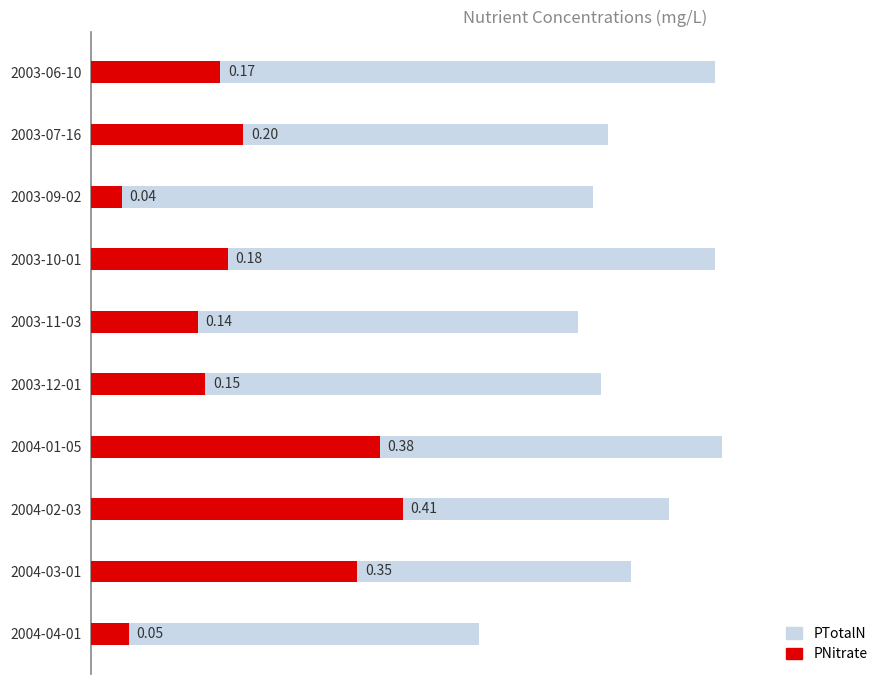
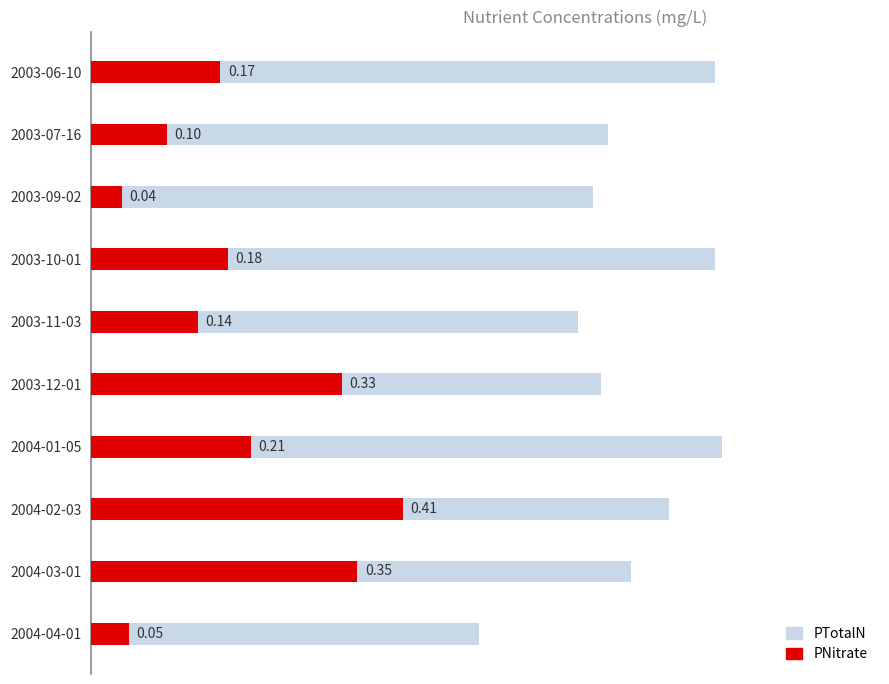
  {
    "PNitrate": {
-     "2003-07-16": 0.20,
-     "2003-12-01": 0.15,
-     "2004-01-05": 0.38
+     "2003-07-16": 0.10,
+     "2003-12-01": 0.33,
+     "2004-01-05": 0.21
    }
  }
